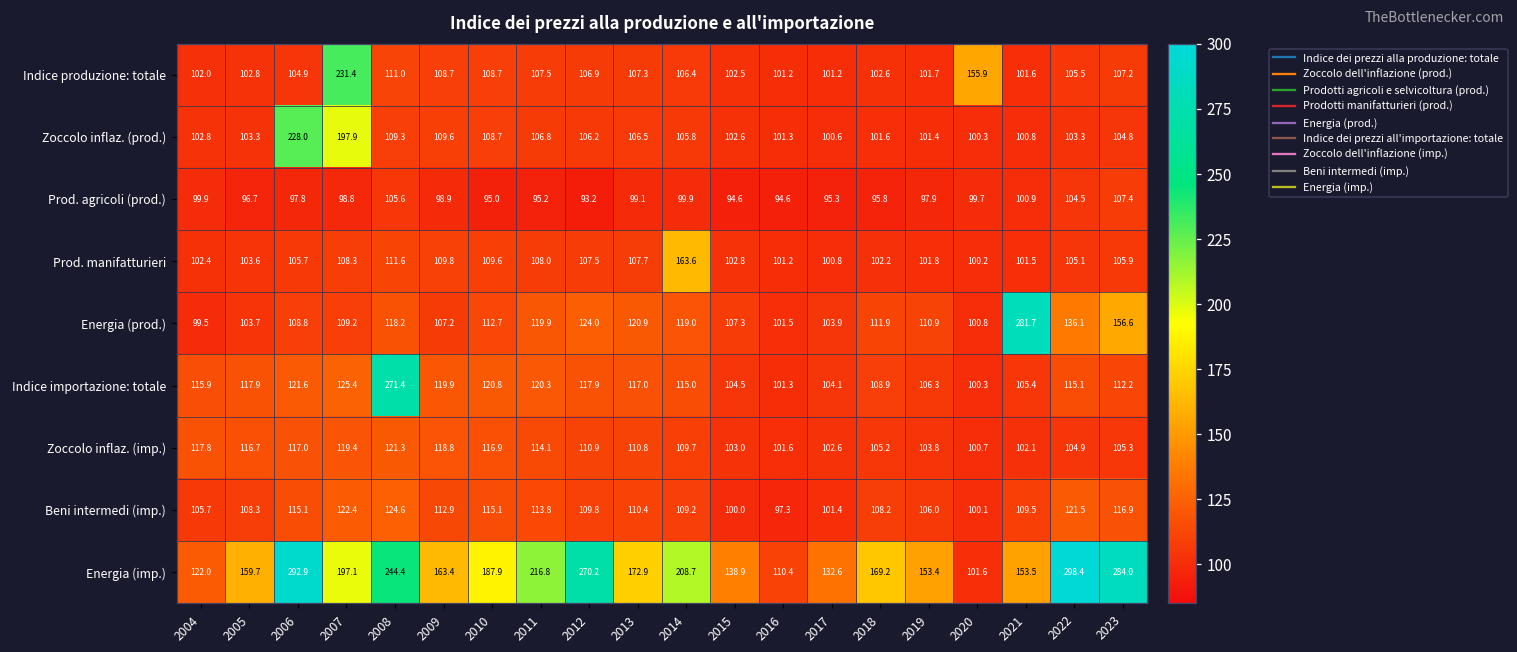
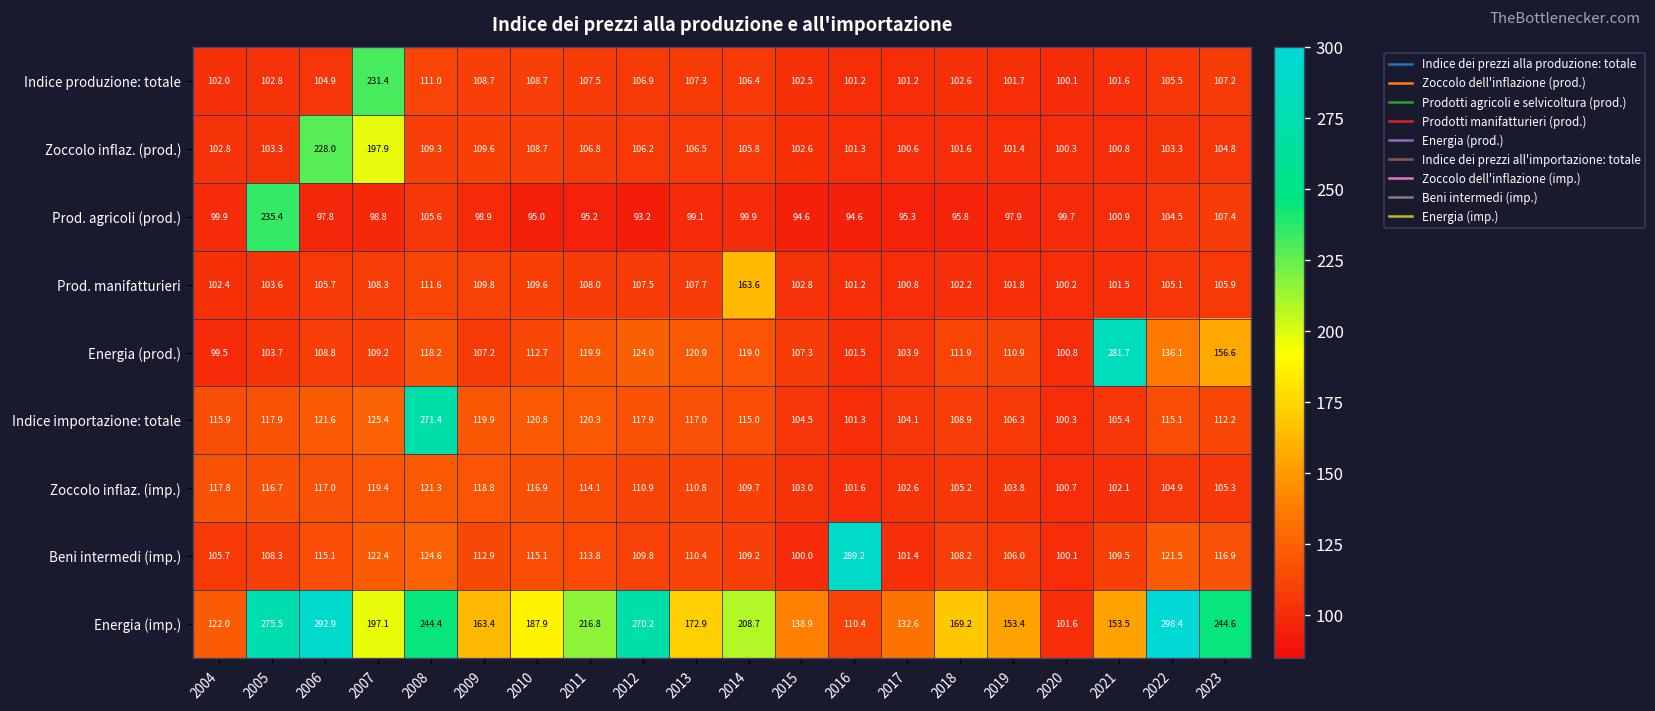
  {
    "Indice produzione: totale": {
      "2004": 102.0,
      "2005": 102.8,
      "2006": 104.9,
      "2007": 231.4,
      "2008": 111.0,
      "2009": 108.7,
      "2010": 108.7,
      "2011": 107.5,
      "2012": 106.9,
      "2013": 107.3,
      "2014": 106.4,
      "2015": 102.5,
      "2016": 101.2,
      "2017": 101.2,
      "2018": 102.6,
      "2019": 101.7,
-     "2020": 155.9,
+     "2020": 100.1,
      "2021": 101.6,
      "2022": 105.5,
      "2023": 107.2
    },
    "Zoccolo inflaz. (prod.)": {
      "2004": 102.8,
      "2005": 103.3,
      "2006": 228.0,
      "2007": 197.9,
      "2008": 109.3,
      "2009": 109.6,
      "2010": 108.7,
      "2011": 106.8,
      "2012": 106.2,
      "2013": 106.5,
      "2014": 105.8,
      "2015": 102.6,
      "2016": 101.3,
      "2017": 100.6,
      "2018": 101.6,
      "2019": 101.4,
      "2020": 100.3,
      "2021": 100.8,
      "2022": 103.3,
      "2023": 104.8
    },
    "Prod. agricoli (prod.)": {
      "2004": 99.9,
-     "2005": 96.7,
+     "2005": 235.4,
      "2006": 97.8,
      "2007": 98.8,
      "2008": 105.6,
      "2009": 98.9,
      "2010": 95.0,
      "2011": 95.2,
      "2012": 93.2,
      "2013": 99.1,
      "2014": 99.9,
      "2015": 94.6,
      "2016": 94.6,
      "2017": 95.3,
      "2018": 95.8,
      "2019": 97.9,
      "2020": 99.7,
      "2021": 100.9,
      "2022": 104.5,
      "2023": 107.4
    },
    "Prod. manifatturieri": {
      "2004": 102.4,
      "2005": 103.6,
      "2006": 105.7,
      "2007": 108.3,
      "2008": 111.6,
      "2009": 109.8,
      "2010": 109.6,
      "2011": 108.0,
      "2012": 107.5,
      "2013": 107.7,
      "2014": 163.6,
      "2015": 102.8,
      "2016": 101.2,
      "2017": 100.8,
      "2018": 102.2,
      "2019": 101.8,
      "2020": 100.2,
      "2021": 101.5,
      "2022": 105.1,
      "2023": 105.9
    },
    "Energia (prod.)": {
      "2004": 99.5,
      "2005": 103.7,
      "2006": 108.8,
      "2007": 109.2,
      "2008": 118.2,
      "2009": 107.2,
      "2010": 112.7,
      "2011": 119.9,
      "2012": 124.0,
      "2013": 120.9,
      "2014": 119.0,
      "2015": 107.3,
      "2016": 101.5,
      "2017": 103.9,
      "2018": 111.9,
      "2019": 110.9,
      "2020": 100.8,
      "2021": 281.7,
      "2022": 136.1,
      "2023": 156.6
    },
    "Indice importazione: totale": {
      "2004": 115.9,
      "2005": 117.9,
      "2006": 121.6,
      "2007": 125.4,
      "2008": 271.4,
      "2009": 119.9,
      "2010": 120.8,
      "2011": 120.3,
      "2012": 117.9,
      "2013": 117.0,
      "2014": 115.0,
      "2015": 104.5,
      "2016": 101.3,
      "2017": 104.1,
      "2018": 108.9,
      "2019": 106.3,
      "2020": 100.3,
      "2021": 105.4,
      "2022": 115.1,
      "2023": 112.2
    },
    "Zoccolo inflaz. (imp.)": {
      "2004": 117.8,
      "2005": 116.7,
      "2006": 117.0,
      "2007": 119.4,
      "2008": 121.3,
      "2009": 118.8,
      "2010": 116.9,
      "2011": 114.1,
      "2012": 110.9,
      "2013": 110.8,
      "2014": 109.7,
      "2015": 103.0,
      "2016": 101.6,
      "2017": 102.6,
      "2018": 105.2,
      "2019": 103.8,
      "2020": 100.7,
      "2021": 102.1,
      "2022": 104.9,
      "2023": 105.3
    },
    "Beni intermedi (imp.)": {
      "2004": 105.7,
      "2005": 108.3,
      "2006": 115.1,
      "2007": 122.4,
      "2008": 124.6,
      "2009": 112.9,
      "2010": 115.1,
      "2011": 113.8,
      "2012": 109.8,
      "2013": 110.4,
      "2014": 109.2,
      "2015": 100.0,
-     "2016": 97.3,
+     "2016": 289.2,
      "2017": 101.4,
      "2018": 108.2,
      "2019": 106.0,
      "2020": 100.1,
      "2021": 109.5,
      "2022": 121.5,
      "2023": 116.9
    },
    "Energia (imp.)": {
      "2004": 122.0,
-     "2005": 159.7,
+     "2005": 275.5,
      "2006": 292.9,
      "2007": 197.1,
      "2008": 244.4,
      "2009": 163.4,
      "2010": 187.9,
      "2011": 216.8,
      "2012": 270.2,
      "2013": 172.9,
      "2014": 208.7,
      "2015": 138.9,
      "2016": 110.4,
      "2017": 132.6,
      "2018": 169.2,
      "2019": 153.4,
      "2020": 101.6,
      "2021": 153.5,
      "2022": 298.4,
-     "2023": 284.0
+     "2023": 244.6
    }
  }
